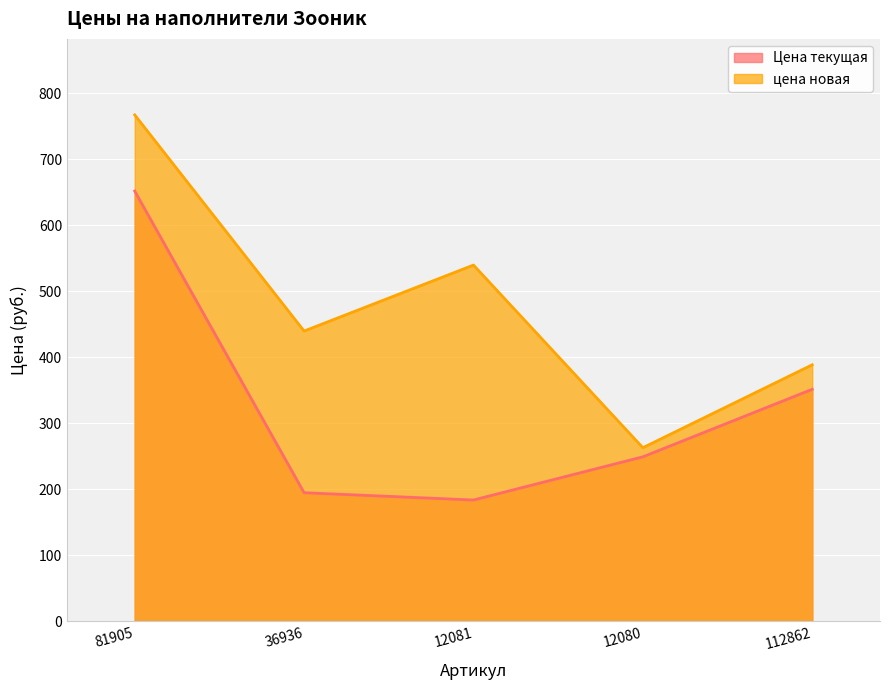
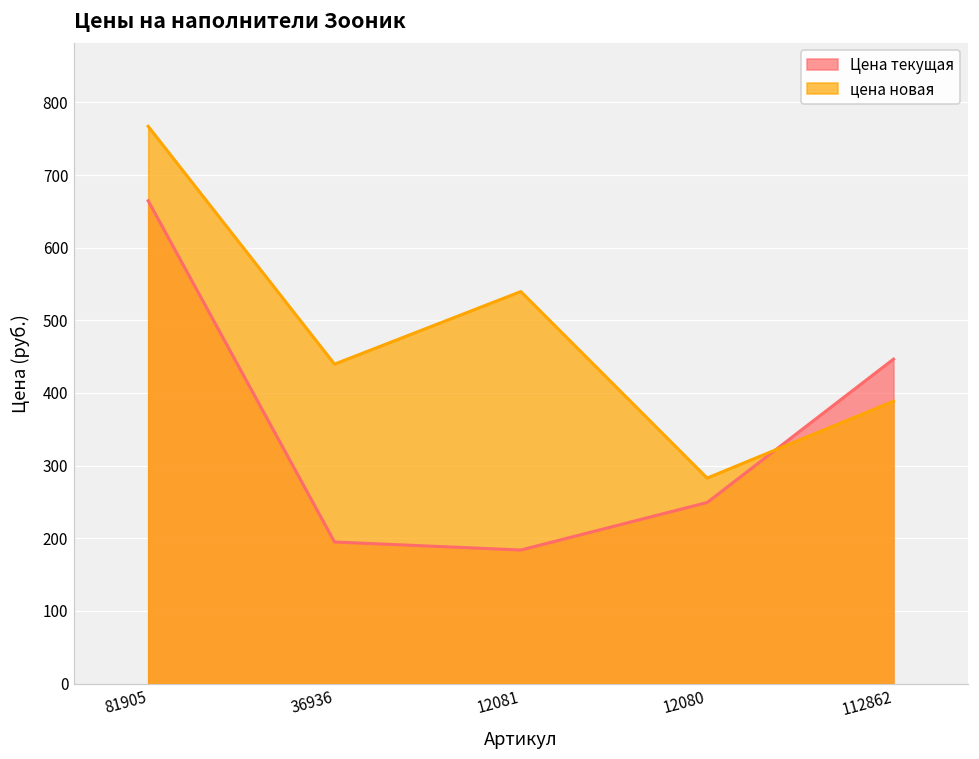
  {
    "Цена текущая": {
-     "81905": 650,
+     "81905": 660,
      "36936": 190,
      "12081": 180,
      "12080": 250,
-     "112862": 350
+     "112862": 450
    },
    "цена новая": {
      "81905": 770,
      "36936": 440,
      "12081": 540,
-     "12080": 260,
+     "12080": 280,
      "112862": 390
    }
  }
